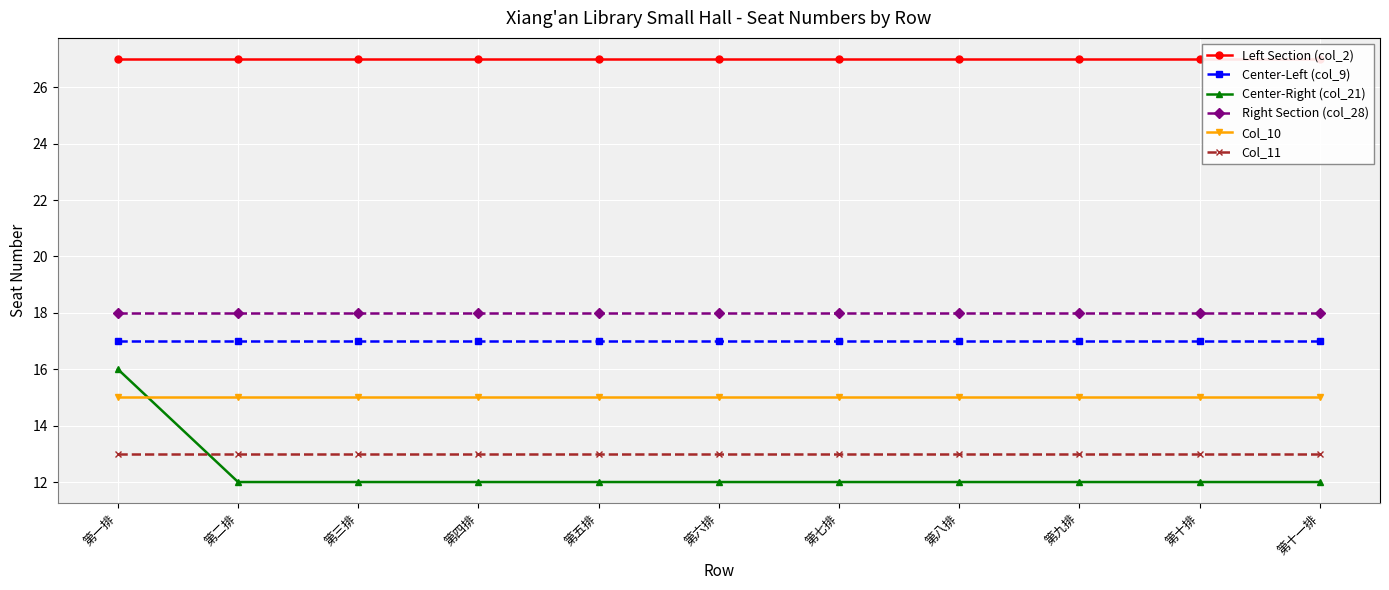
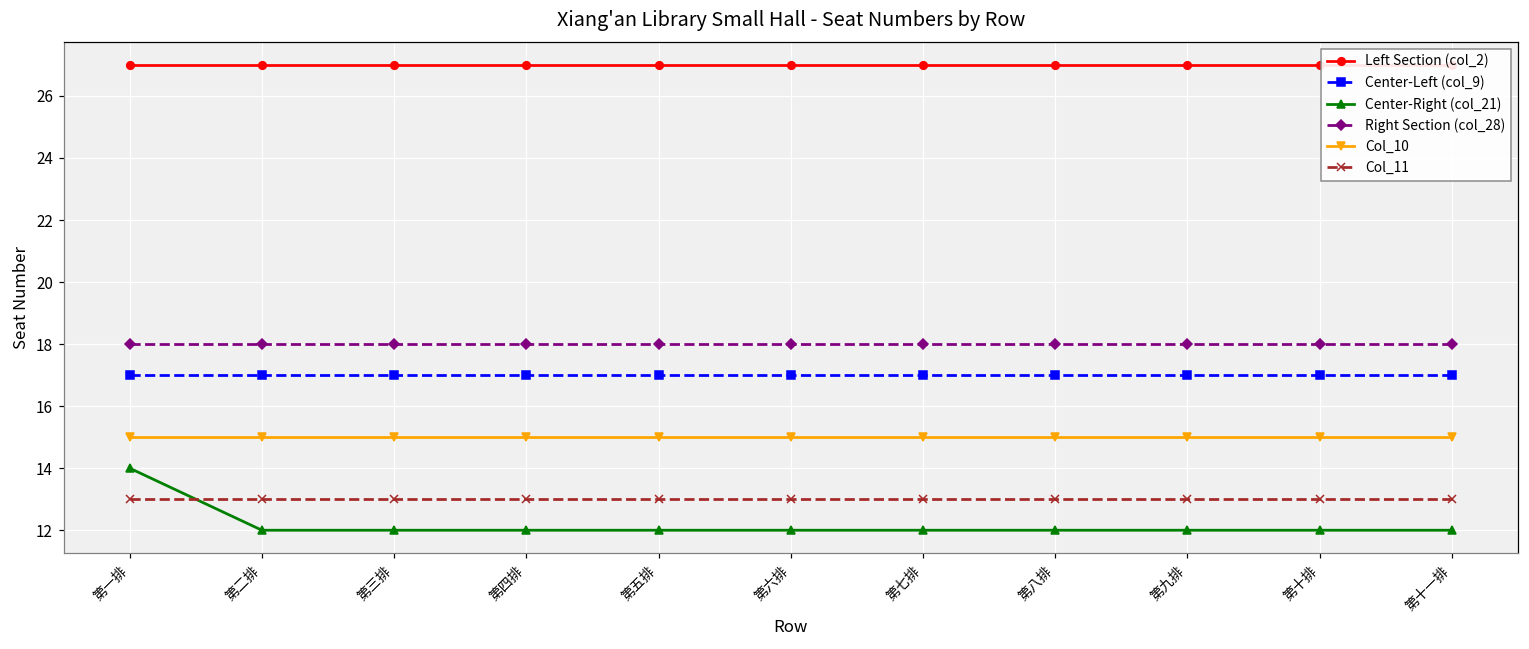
  {
    "Left Section (col_2)": {
      "第一排": 27,
      "第二排": 27,
      "第三排": 27,
      "第四排": 27,
      "第五排": 27,
      "第六排": 27,
      "第七排": 27,
      "第八排": 27,
      "第九排": 27,
      "第十排": 27
    },
    "Center-Left (col_9)": {
      "第一排": 17,
      "第二排": 17,
      "第三排": 17,
      "第四排": 17,
      "第五排": 17,
      "第六排": 17,
      "第七排": 17,
      "第八排": 17,
      "第九排": 17,
      "第十排": 17,
      "第十一排": 17
    },
    "Center-Right (col_21)": {
-     "第一排": 16,
+     "第一排": 14,
      "第二排": 12,
      "第三排": 12,
      "第四排": 12,
      "第五排": 12,
      "第六排": 12,
      "第七排": 12,
      "第八排": 12,
      "第九排": 12,
      "第十排": 12,
      "第十一排": 12
    },
    "Right Section (col_28)": {
      "第一排": 18,
      "第二排": 18,
      "第三排": 18,
      "第四排": 18,
      "第五排": 18,
      "第六排": 18,
      "第七排": 18,
      "第八排": 18,
      "第九排": 18,
      "第十排": 18,
      "第十一排": 18
    },
    "Col_10": {
      "第一排": 15,
      "第二排": 15,
      "第三排": 15,
      "第四排": 15,
      "第五排": 15,
      "第六排": 15,
      "第七排": 15,
      "第八排": 15,
      "第九排": 15,
      "第十排": 15,
      "第十一排": 15
    },
    "Col_11": {
      "第一排": 13,
      "第二排": 13,
      "第三排": 13,
      "第四排": 13,
      "第五排": 13,
      "第六排": 13,
      "第七排": 13,
      "第八排": 13,
      "第九排": 13,
      "第十排": 13,
      "第十一排": 13
    }
  }
